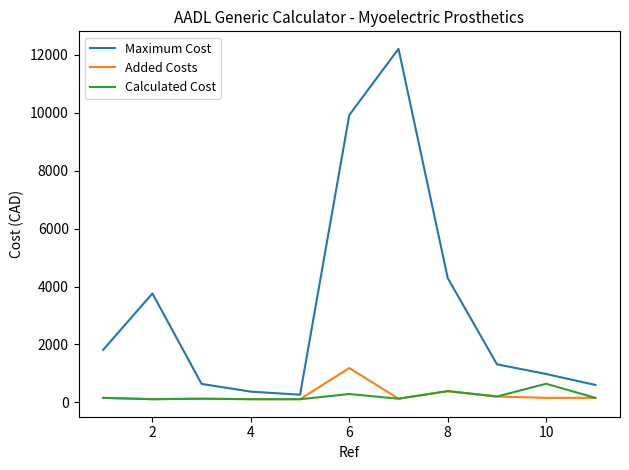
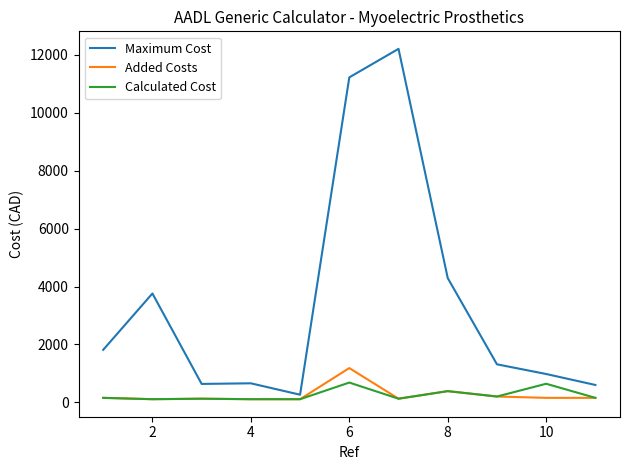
  {
    "Maximum Cost": {
      "2": 3800,
-     "4": 400,
-     "6": 9900,
+     "4": 700,
+     "6": 11200,
      "8": 4300,
      "10": 1000
    },
    "Added Costs": {
      "6": 1200,
      "10": 200
    },
    "Calculated Cost": {
-     "6": 300,
+     "6": 700,
      "10": 600
    }
  }
